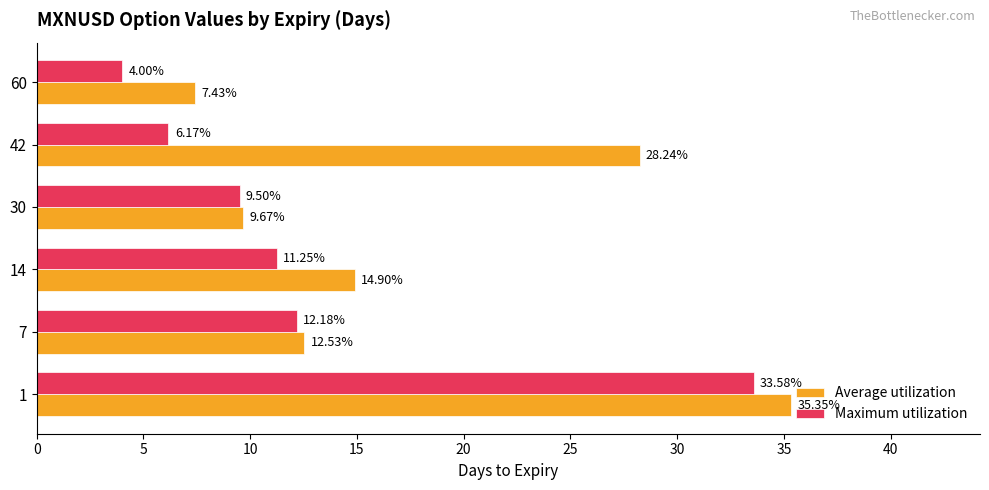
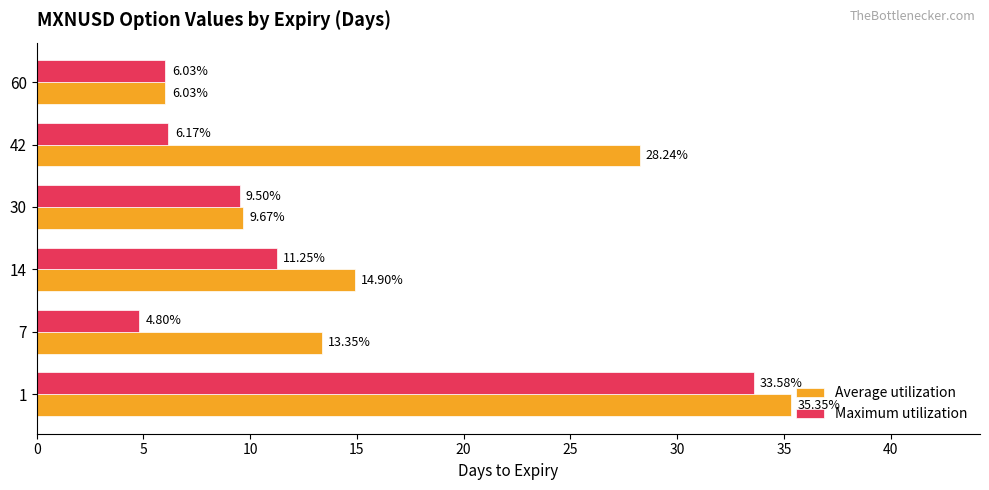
  {
    "Average utilization": {
-     "60": "7.43%",
+     "60": "6.03%",
      "42": "28.24%",
      "30": "9.67%",
      "14": "14.90%",
-     "7": "12.53%",
+     "7": "13.35%",
      "1": "35.35%"
    },
    "Maximum utilization": {
-     "60": "4.00%",
+     "60": "6.03%",
      "42": "6.17%",
      "30": "9.50%",
      "14": "11.25%",
-     "7": "12.18%",
+     "7": "4.80%",
      "1": "33.58%"
    }
  }
